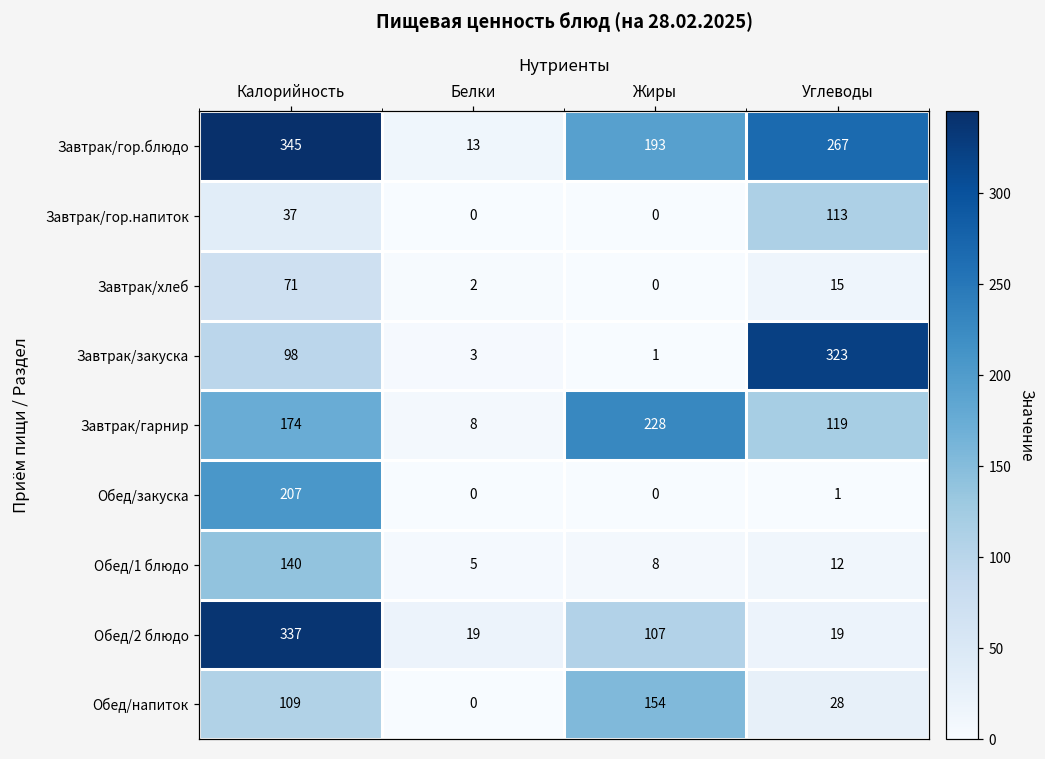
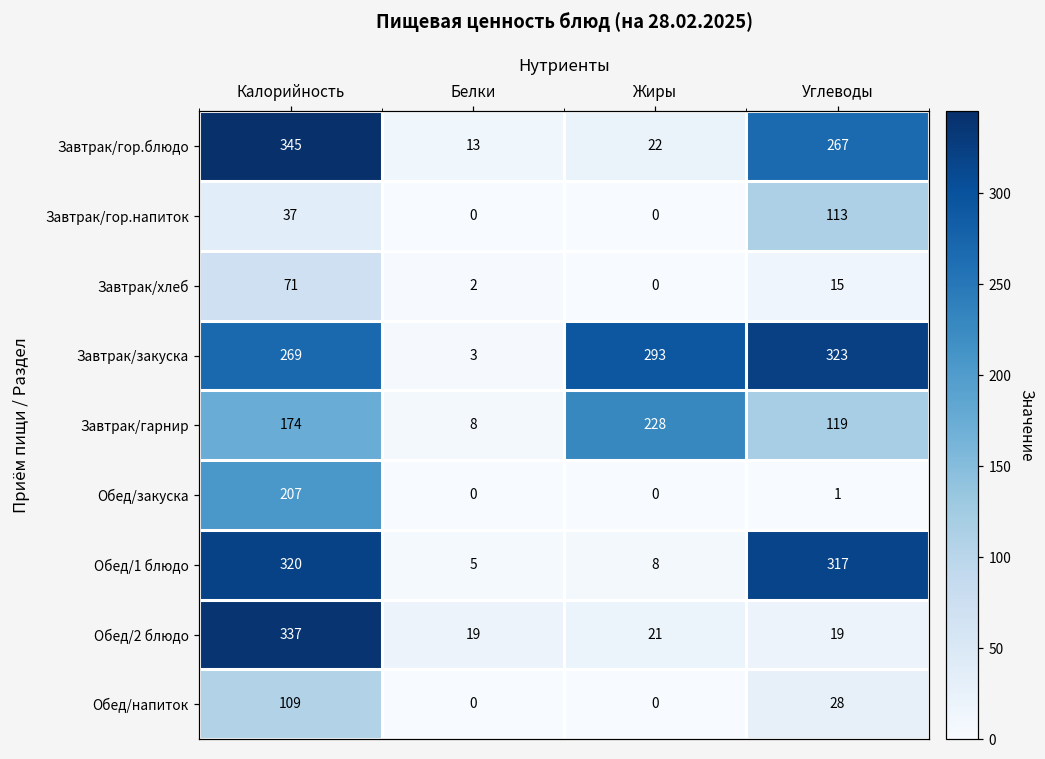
  {
    "Завтрак/гор.блюдо": {
      "Калорийность": 345,
      "Белки": 13,
-     "Жиры": 193,
+     "Жиры": 22,
      "Углеводы": 267
    },
    "Завтрак/гор.напиток": {
      "Калорийность": 37,
      "Белки": 0,
      "Жиры": 0,
      "Углеводы": 113
    },
    "Завтрак/хлеб": {
      "Калорийность": 71,
      "Белки": 2,
      "Жиры": 0,
      "Углеводы": 15
    },
    "Завтрак/закуска": {
-     "Калорийность": 98,
+     "Калорийность": 269,
      "Белки": 3,
-     "Жиры": 1,
+     "Жиры": 293,
      "Углеводы": 323
    },
    "Завтрак/гарнир": {
      "Калорийность": 174,
      "Белки": 8,
      "Жиры": 228,
      "Углеводы": 119
    },
    "Обед/закуска": {
      "Калорийность": 207,
      "Белки": 0,
      "Жиры": 0,
      "Углеводы": 1
    },
    "Обед/1 блюдо": {
-     "Калорийность": 140,
+     "Калорийность": 320,
      "Белки": 5,
      "Жиры": 8,
-     "Углеводы": 12
+     "Углеводы": 317
    },
    "Обед/2 блюдо": {
      "Калорийность": 337,
      "Белки": 19,
-     "Жиры": 107,
+     "Жиры": 21,
      "Углеводы": 19
    },
    "Обед/напиток": {
      "Калорийность": 109,
      "Белки": 0,
-     "Жиры": 154,
+     "Жиры": 0,
      "Углеводы": 28
    }
  }
